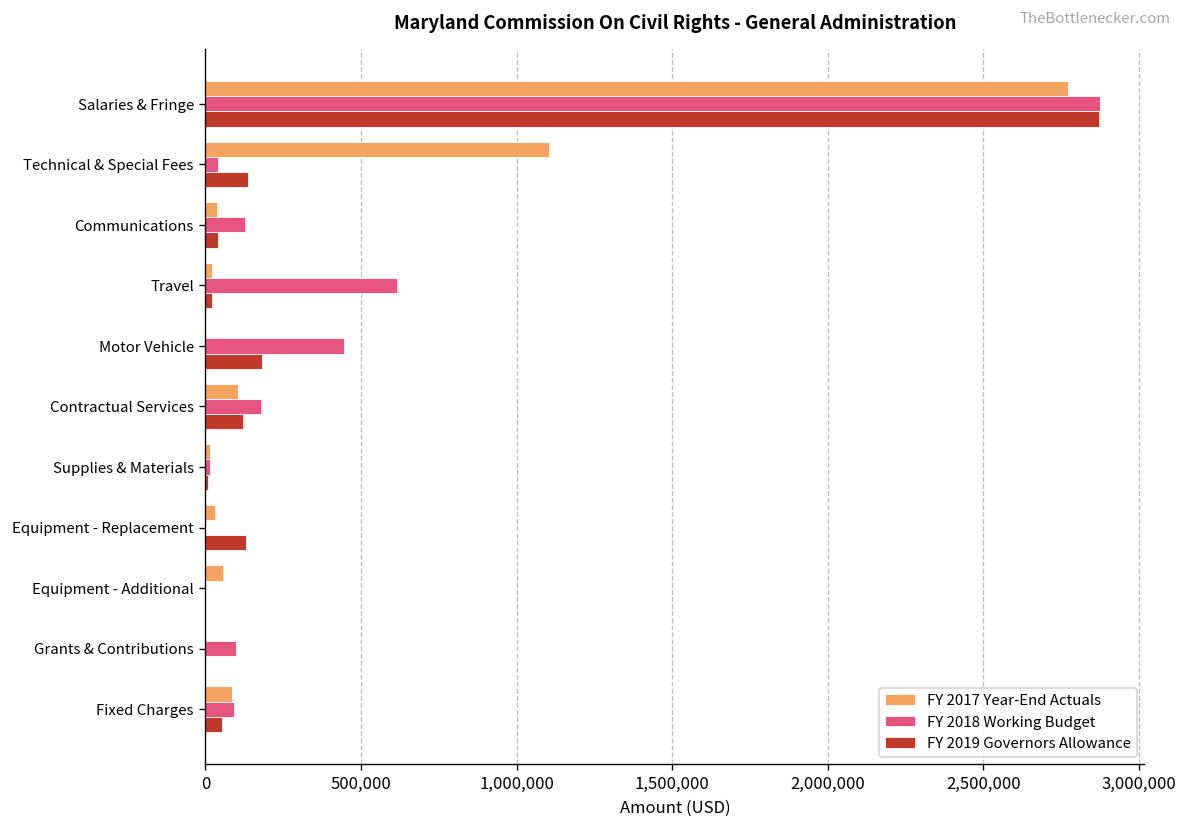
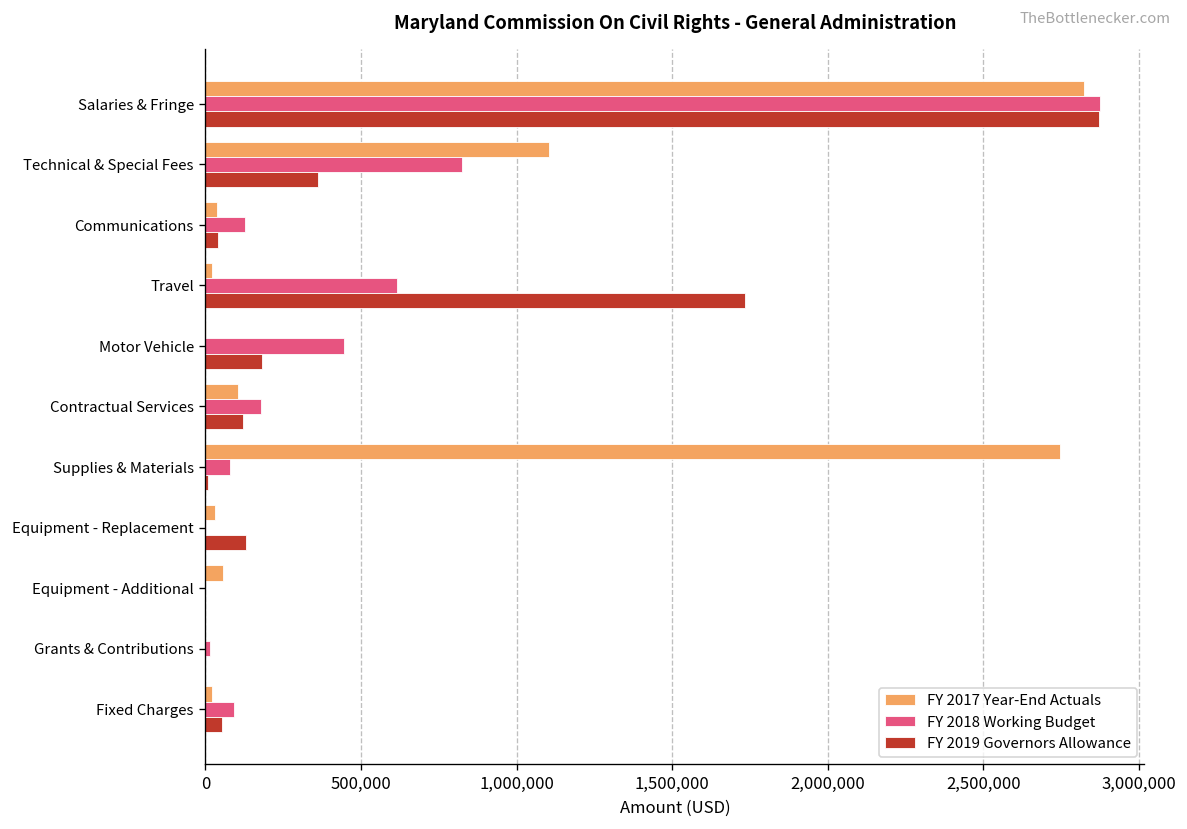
  {
    "FY 2017 Year-End Actuals": {
-     "Salaries & Fringe": "2,770,000",
+     "Salaries & Fringe": "2,820,000",
      "Technical & Special Fees": "1,100,000",
      "Communications": "40,000",
      "Travel": "20,000",
      "Contractual Services": "100,000",
-     "Supplies & Materials": "20,000",
+     "Supplies & Materials": "2,750,000",
      "Equipment - Replacement": "30,000",
      "Equipment - Additional": "60,000",
      "Grants & Contributions": "0",
-     "Fixed Charges": "90,000"
+     "Fixed Charges": "20,000"
    },
    "FY 2018 Working Budget": {
      "Salaries & Fringe": "2,870,000",
-     "Technical & Special Fees": "40,000",
+     "Technical & Special Fees": "820,000",
      "Communications": "130,000",
      "Travel": "610,000",
      "Motor Vehicle": "450,000",
      "Contractual Services": "180,000",
-     "Supplies & Materials": "10,000",
+     "Supplies & Materials": "80,000",
      "Equipment - Additional": "0",
-     "Grants & Contributions": "100,000",
+     "Grants & Contributions": "20,000",
      "Fixed Charges": "90,000"
    },
    "FY 2019 Governors Allowance": {
      "Salaries & Fringe": "2,870,000",
-     "Technical & Special Fees": "140,000",
+     "Technical & Special Fees": "360,000",
      "Communications": "40,000",
-     "Travel": "20,000",
+     "Travel": "1,740,000",
      "Motor Vehicle": "180,000",
      "Contractual Services": "120,000",
      "Equipment - Replacement": "130,000",
      "Equipment - Additional": "0",
      "Grants & Contributions": "0",
      "Fixed Charges": "50,000"
    }
  }
